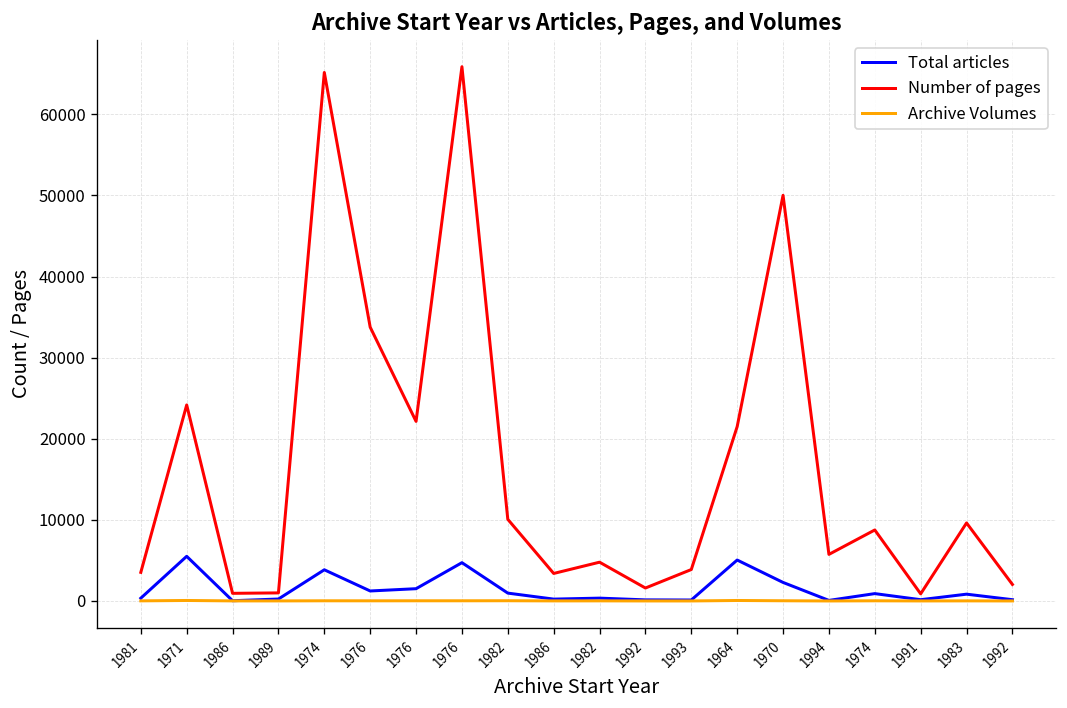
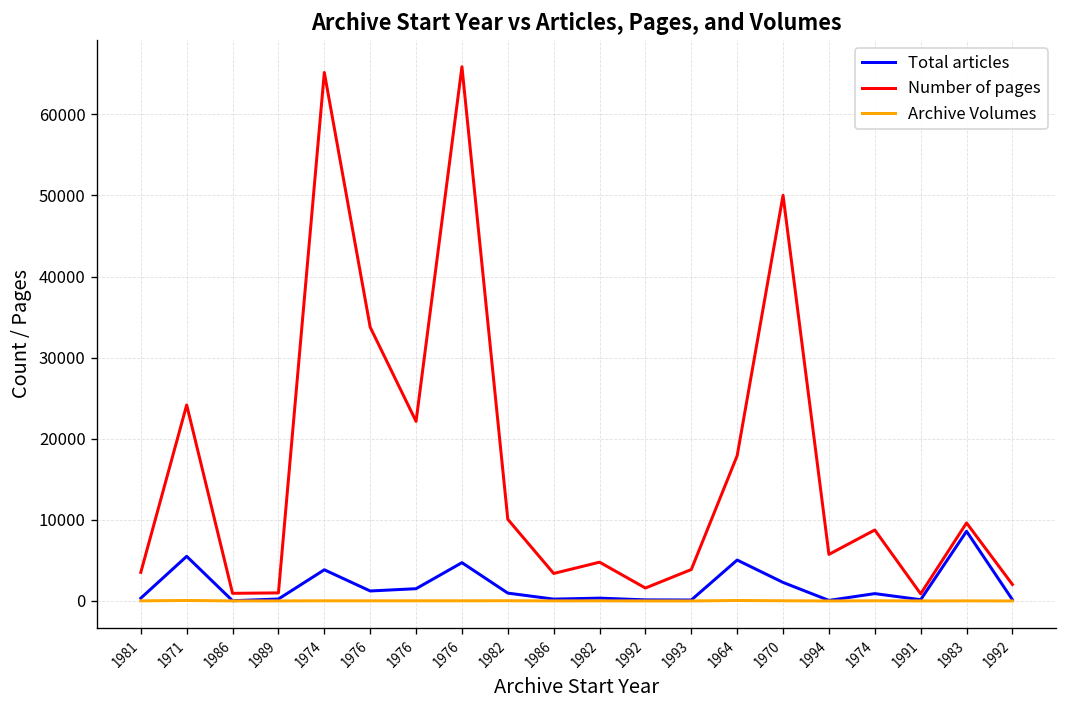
  {
    "Total articles": {
      "1971": 6000,
      "1964": 5000,
      "1970": 2000,
-     "1983": 1000
+     "1983": 9000
    },
    "Number of pages": {
      "1981": 4000,
      "1971": 24000,
      "1989": 1000,
      "1993": 4000,
-     "1964": 21000,
+     "1964": 18000,
      "1970": 50000,
      "1994": 6000,
      "1991": 1000,
      "1983": 10000
    },
    "Archive Volumes": {
      "1971": 0,
      "1964": 0,
      "1970": 0,
      "1983": 0
    }
  }
